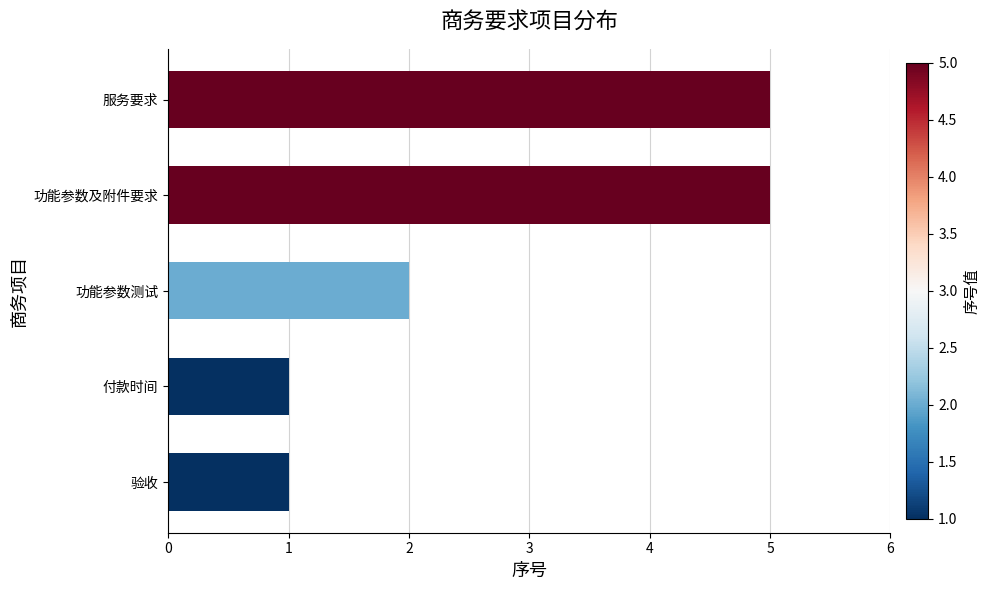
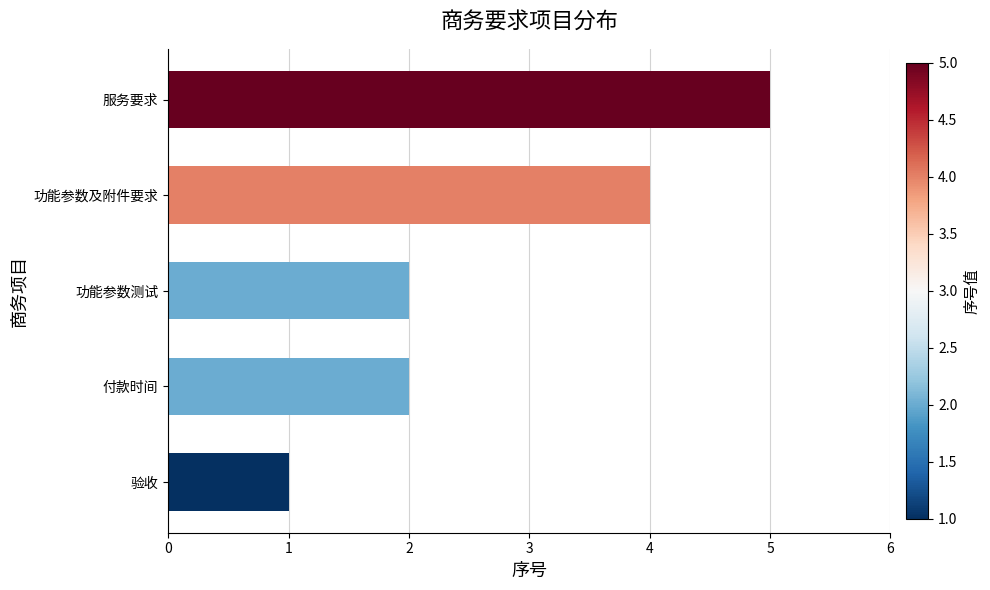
  {
    "服务要求": 5,
-   "功能参数及附件要求": 5,
+   "功能参数及附件要求": 4,
    "功能参数测试": 2,
-   "付款时间": 1,
+   "付款时间": 2,
    "验收": 1
  }
